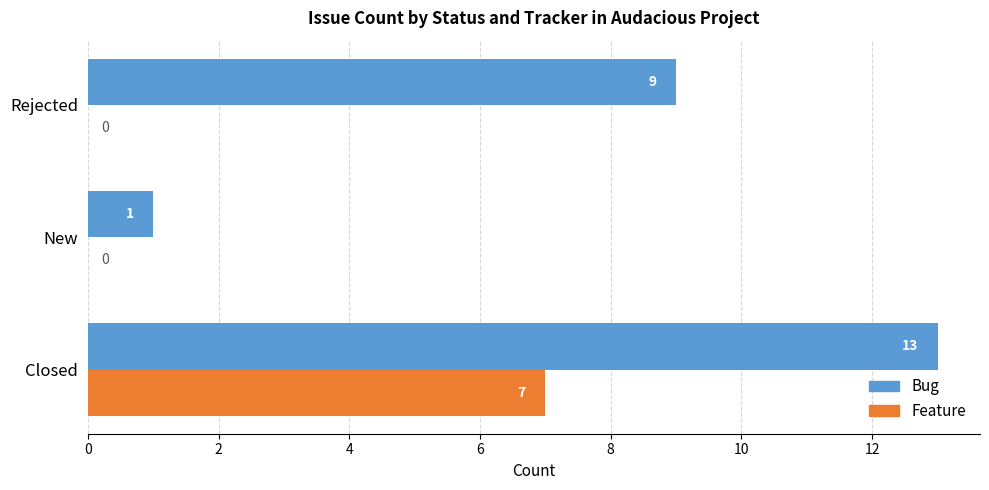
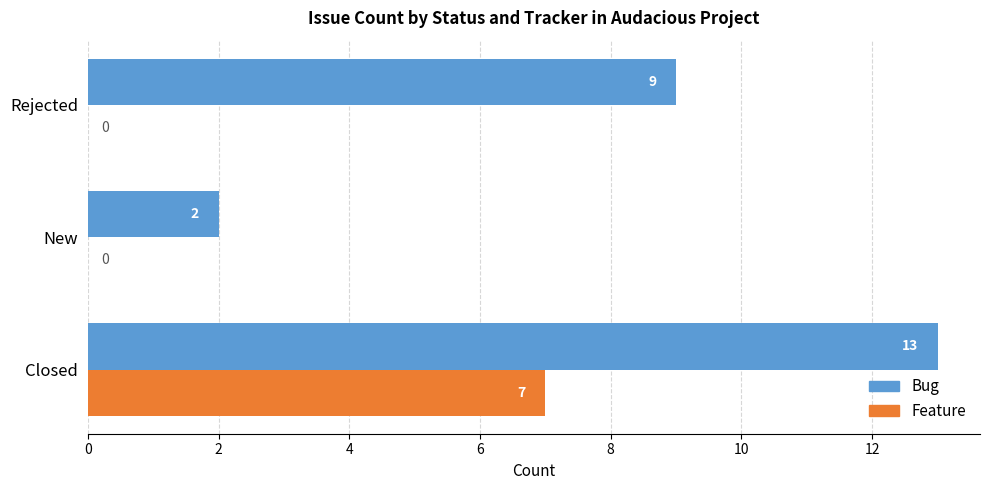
  {
    "Bug": {
      "Rejected": 9,
-     "New": 1,
+     "New": 2,
      "Closed": 13
    },
    "Feature": {
      "Rejected": 0,
      "New": 0,
      "Closed": 7
    }
  }
